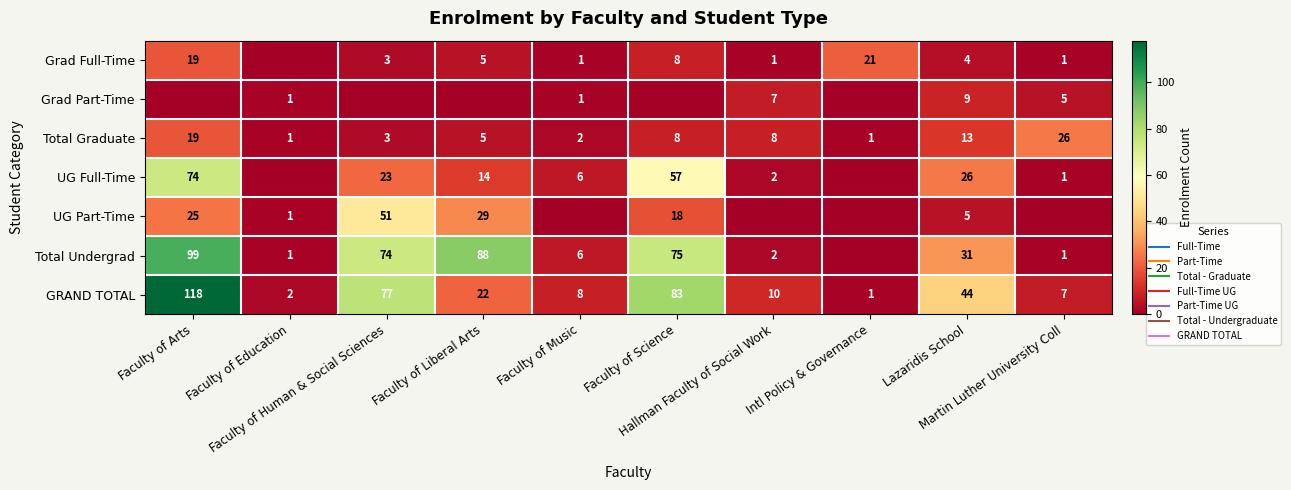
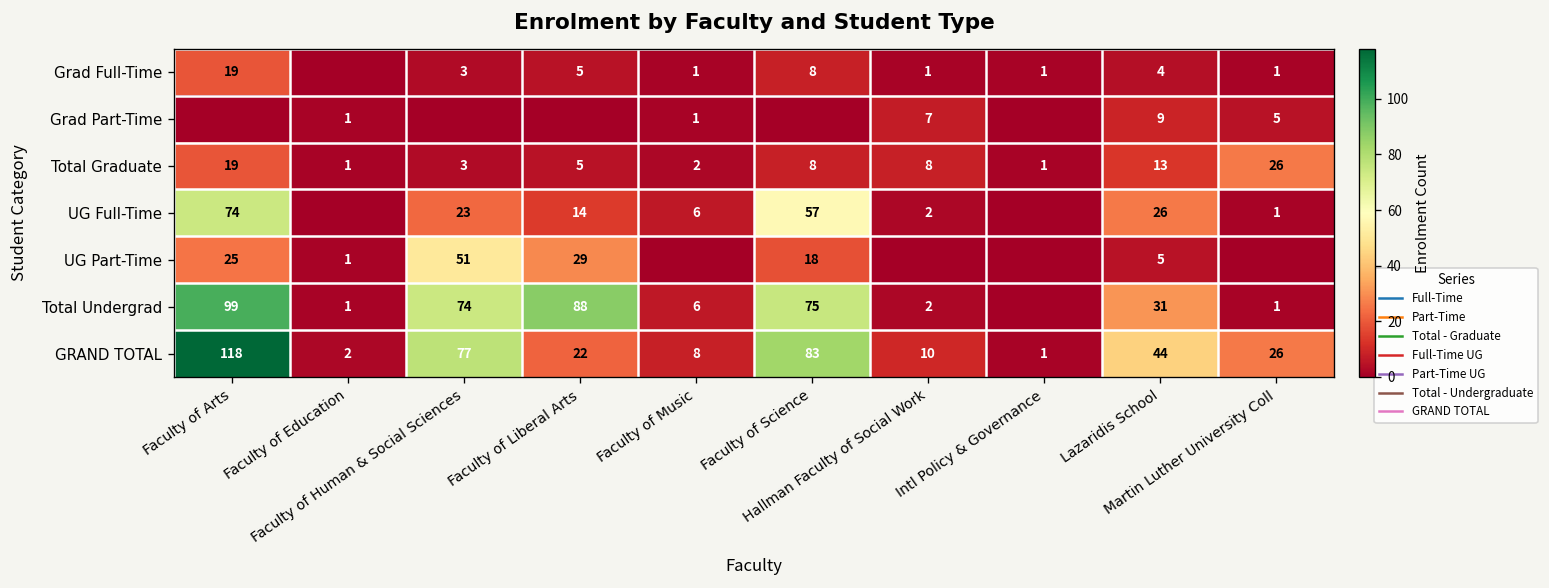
  {
    "Grad Full-Time": {
      "Faculty of Arts": 19,
      "Faculty of Human & Social Sciences": 3,
      "Faculty of Liberal Arts": 5,
      "Faculty of Music": 1,
      "Faculty of Science": 8,
      "Hallman Faculty of Social Work": 1,
-     "Intl Policy & Governance": 21,
+     "Intl Policy & Governance": 1,
      "Lazaridis School": 4,
      "Martin Luther University Coll": 1
    },
    "Grad Part-Time": {
      "Faculty of Education": 1,
      "Faculty of Music": 1,
      "Hallman Faculty of Social Work": 7,
      "Lazaridis School": 9,
      "Martin Luther University Coll": 5
    },
    "Total Graduate": {
      "Faculty of Arts": 19,
      "Faculty of Education": 1,
      "Faculty of Human & Social Sciences": 3,
      "Faculty of Liberal Arts": 5,
      "Faculty of Music": 2,
      "Faculty of Science": 8,
      "Hallman Faculty of Social Work": 8,
      "Intl Policy & Governance": 1,
      "Lazaridis School": 13,
      "Martin Luther University Coll": 26
    },
    "UG Full-Time": {
      "Faculty of Arts": 74,
      "Faculty of Human & Social Sciences": 23,
      "Faculty of Liberal Arts": 14,
      "Faculty of Music": 6,
      "Faculty of Science": 57,
      "Hallman Faculty of Social Work": 2,
      "Lazaridis School": 26,
      "Martin Luther University Coll": 1
    },
    "UG Part-Time": {
      "Faculty of Arts": 25,
      "Faculty of Education": 1,
      "Faculty of Human & Social Sciences": 51,
      "Faculty of Liberal Arts": 29,
      "Faculty of Science": 18,
      "Lazaridis School": 5
    },
    "Total Undergrad": {
      "Faculty of Arts": 99,
      "Faculty of Education": 1,
      "Faculty of Human & Social Sciences": 74,
      "Faculty of Liberal Arts": 88,
      "Faculty of Music": 6,
      "Faculty of Science": 75,
      "Hallman Faculty of Social Work": 2,
      "Lazaridis School": 31,
      "Martin Luther University Coll": 1
    },
    "GRAND TOTAL": {
      "Faculty of Arts": 118,
      "Faculty of Education": 2,
      "Faculty of Human & Social Sciences": 77,
      "Faculty of Liberal Arts": 22,
      "Faculty of Music": 8,
      "Faculty of Science": 83,
      "Hallman Faculty of Social Work": 10,
      "Intl Policy & Governance": 1,
      "Lazaridis School": 44,
-     "Martin Luther University Coll": 7
+     "Martin Luther University Coll": 26
    }
  }
